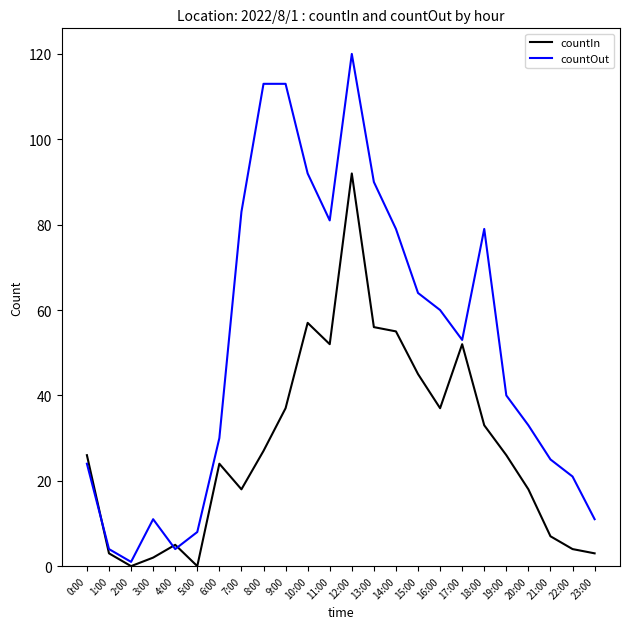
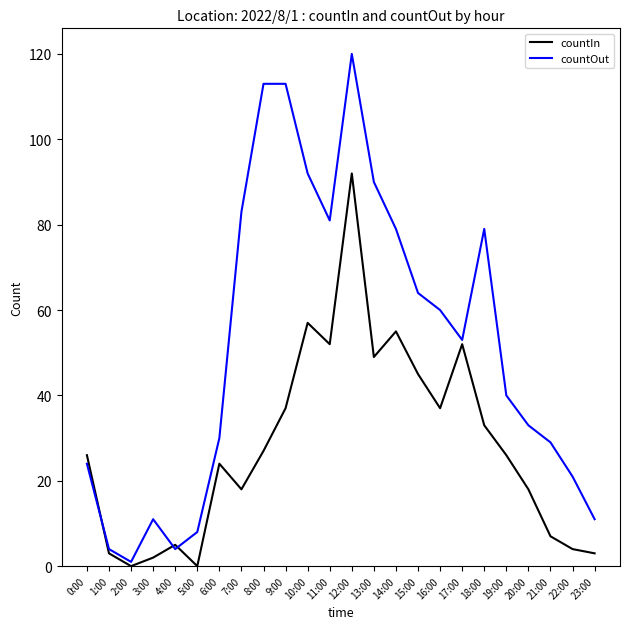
  {
    "countIn": {
      "0:00": 26,
      "1:00": 3,
      "2:00": 0,
      "3:00": 2,
      "4:00": 5,
      "5:00": 0,
      "6:00": 24,
      "7:00": 18,
      "8:00": 27,
      "9:00": 37,
      "10:00": 57,
      "11:00": 52,
      "12:00": 92,
-     "13:00": 56,
+     "13:00": 49,
      "14:00": 55,
      "15:00": 45,
      "16:00": 37,
      "17:00": 52,
      "18:00": 33,
      "19:00": 26,
      "20:00": 18,
      "21:00": 7,
      "22:00": 4,
      "23:00": 3
    },
    "countOut": {
      "0:00": 24,
      "1:00": 4,
      "2:00": 1,
      "3:00": 11,
      "4:00": 4,
      "5:00": 8,
      "6:00": 30,
      "7:00": 83,
      "8:00": 113,
      "9:00": 113,
      "10:00": 92,
      "11:00": 81,
      "12:00": 120,
      "13:00": 90,
      "14:00": 79,
      "15:00": 64,
      "16:00": 60,
      "17:00": 53,
      "18:00": 79,
      "19:00": 40,
      "20:00": 33,
-     "21:00": 25,
+     "21:00": 29,
      "22:00": 21,
      "23:00": 11
    }
  }
